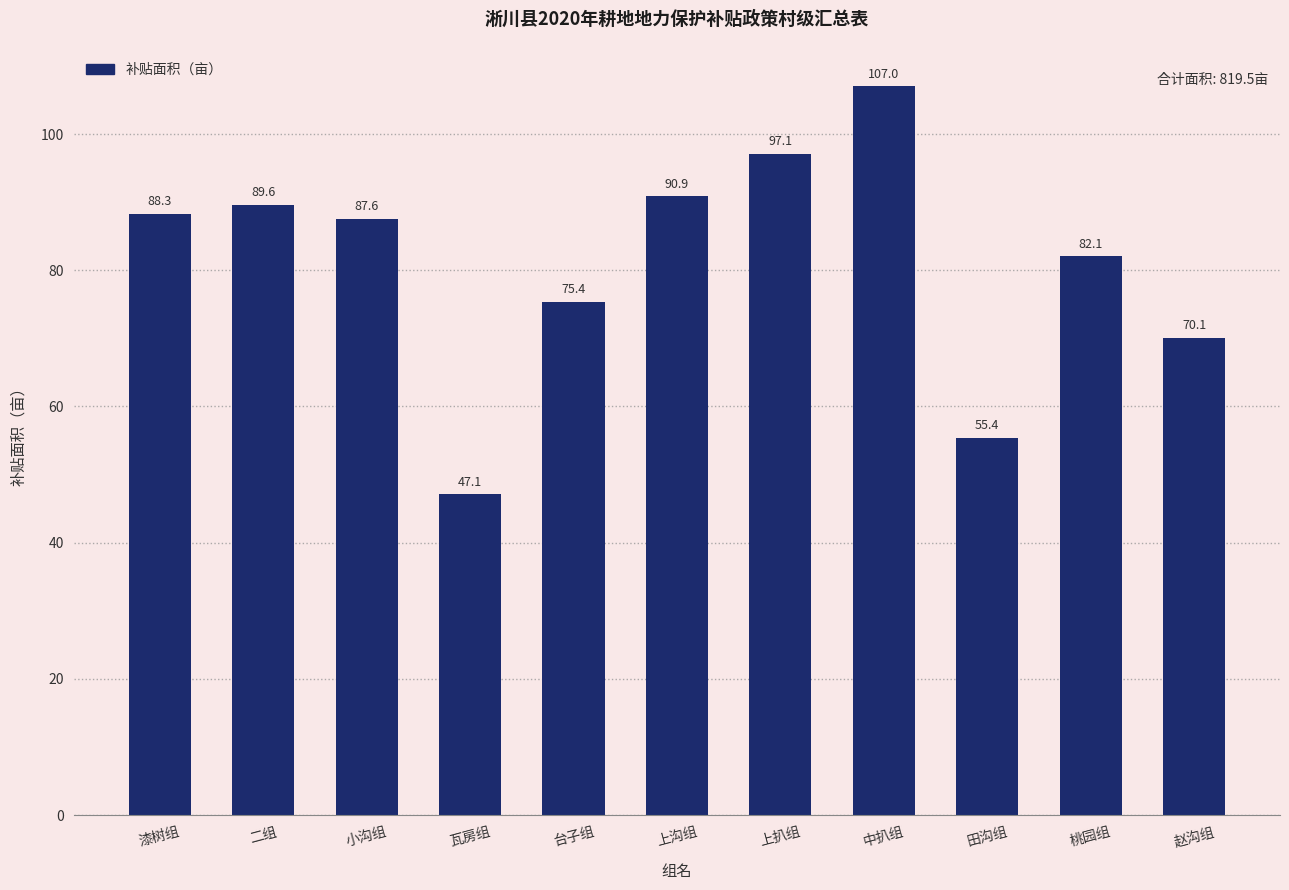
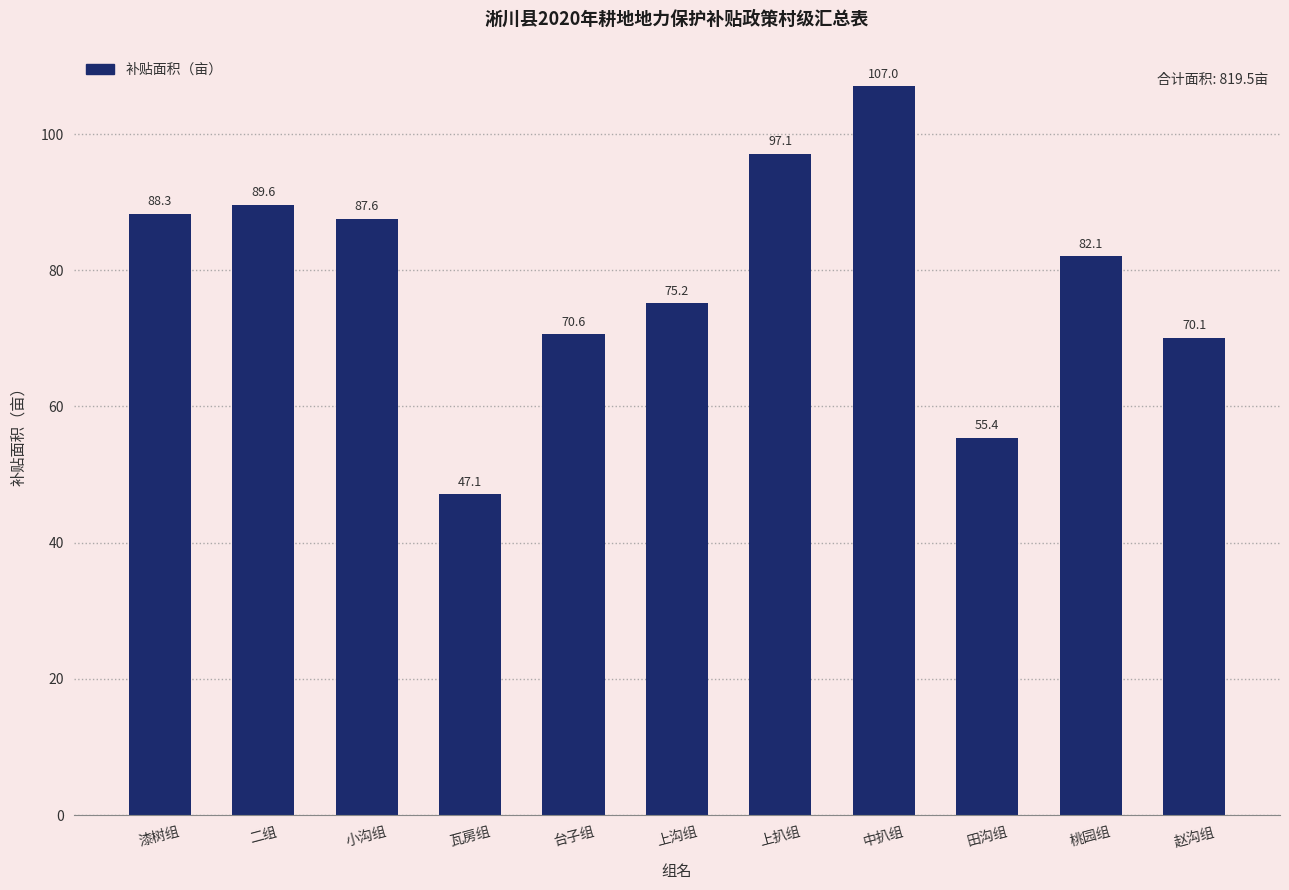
  {
    "漆树组": 88.3,
    "二组": 89.6,
    "小沟组": 87.6,
    "瓦房组": 47.1,
-   "台子组": 75.4,
-   "上沟组": 90.9,
+   "台子组": 70.6,
+   "上沟组": 75.2,
    "上扒组": 97.1,
    "中扒组": 107.0,
    "田沟组": 55.4,
    "桃园组": 82.1,
    "赵沟组": 70.1
  }
